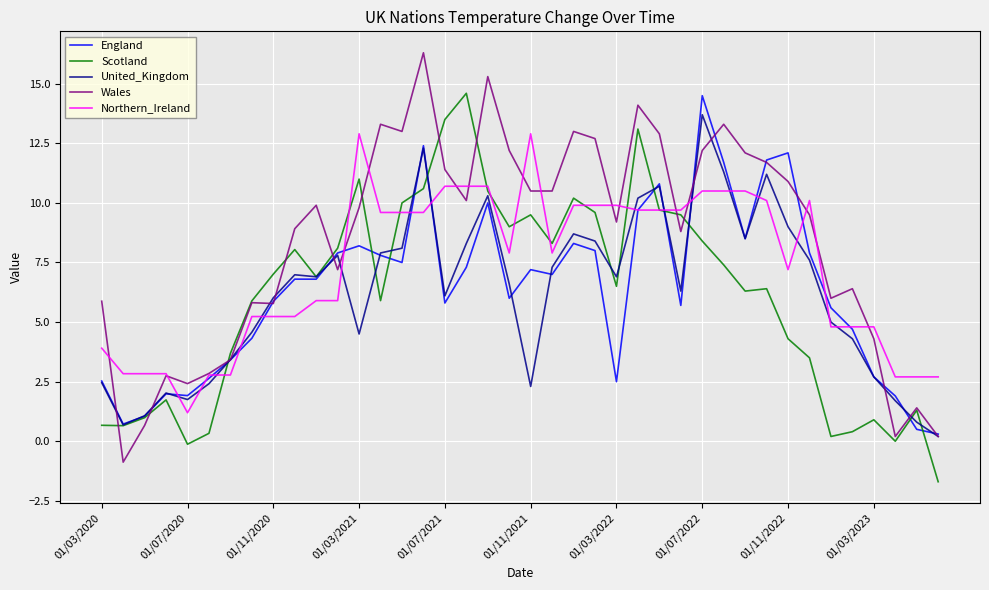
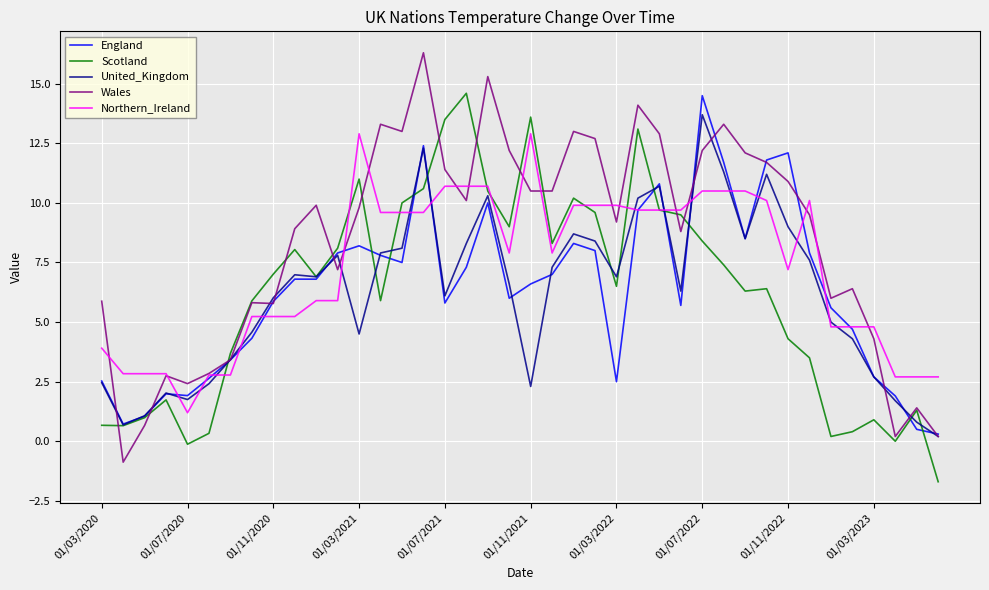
  {
    "England": {
      "01/07/2020": 1.9,
      "01/03/2021": 8.2,
      "01/07/2021": 5.8,
-     "01/11/2021": 7.2,
+     "01/11/2021": 6.6,
      "01/03/2022": 2.5,
      "01/07/2022": 14.5,
      "01/11/2022": 12.1
    },
    "Scotland": {
      "01/03/2020": 0.7,
      "01/07/2020": -0.1,
      "01/11/2020": 7.0,
      "01/03/2021": 11.0,
      "01/07/2021": 13.5,
-     "01/11/2021": 9.5,
+     "01/11/2021": 13.6,
      "01/03/2022": 6.5,
      "01/07/2022": 8.4,
      "01/11/2022": 4.3,
      "01/03/2023": 0.9
    },
    "United_Kingdom": {
      "01/07/2020": 1.7,
      "01/11/2020": 6.0,
      "01/03/2021": 4.5,
      "01/07/2021": 6.1,
      "01/11/2021": 2.3,
      "01/03/2022": 6.9,
      "01/07/2022": 13.7,
      "01/11/2022": 9.0
    },
    "Wales": {
      "01/03/2020": 5.9,
      "01/07/2020": 2.4,
      "01/03/2021": 9.8,
      "01/07/2021": 11.4,
      "01/11/2021": 10.5,
      "01/03/2022": 9.2,
      "01/07/2022": 12.2,
      "01/11/2022": 10.9,
      "01/03/2023": 4.3
    },
    "Northern_Ireland": {
      "01/03/2020": 3.9,
      "01/07/2020": 1.2,
      "01/11/2020": 5.2,
      "01/03/2021": 12.9,
      "01/07/2021": 10.7,
      "01/11/2021": 12.9,
      "01/03/2022": 9.9,
      "01/07/2022": 10.5,
      "01/11/2022": 7.2,
      "01/03/2023": 4.8
    }
  }
